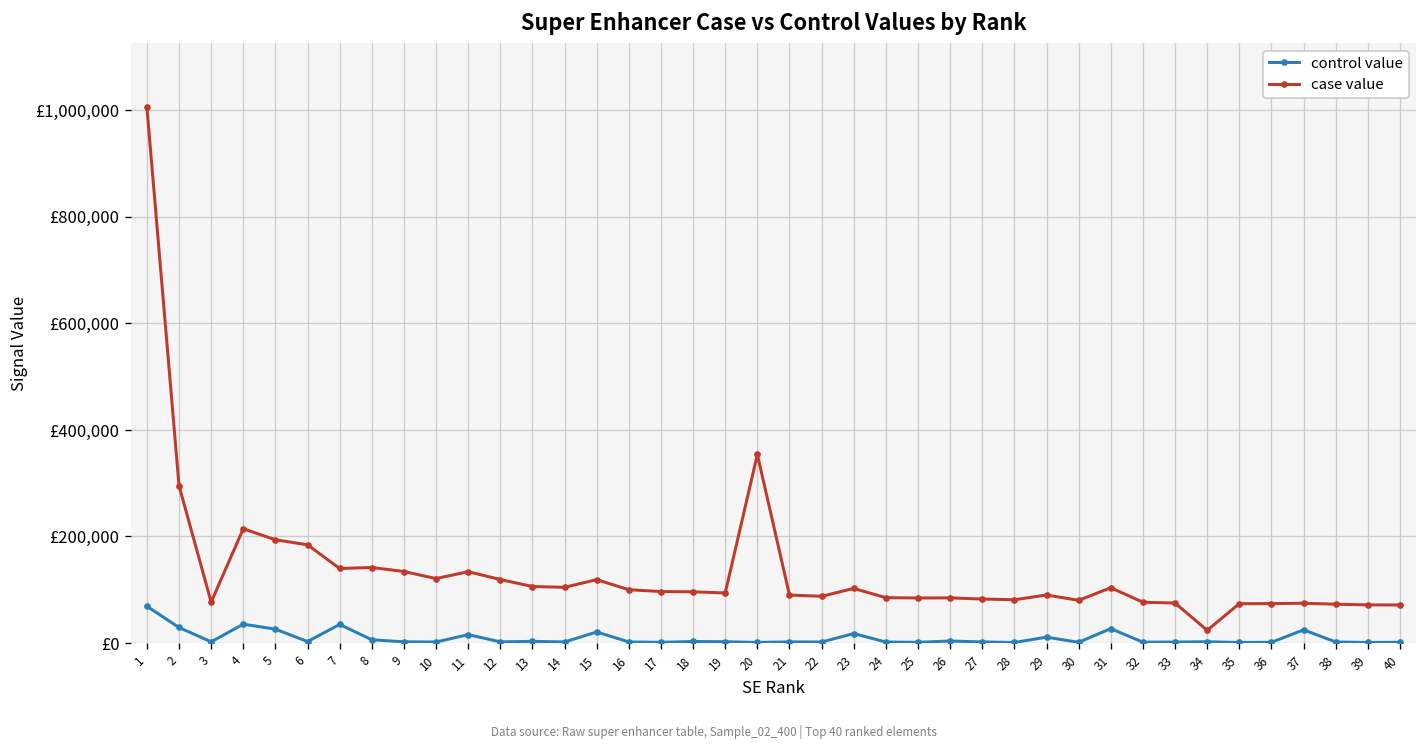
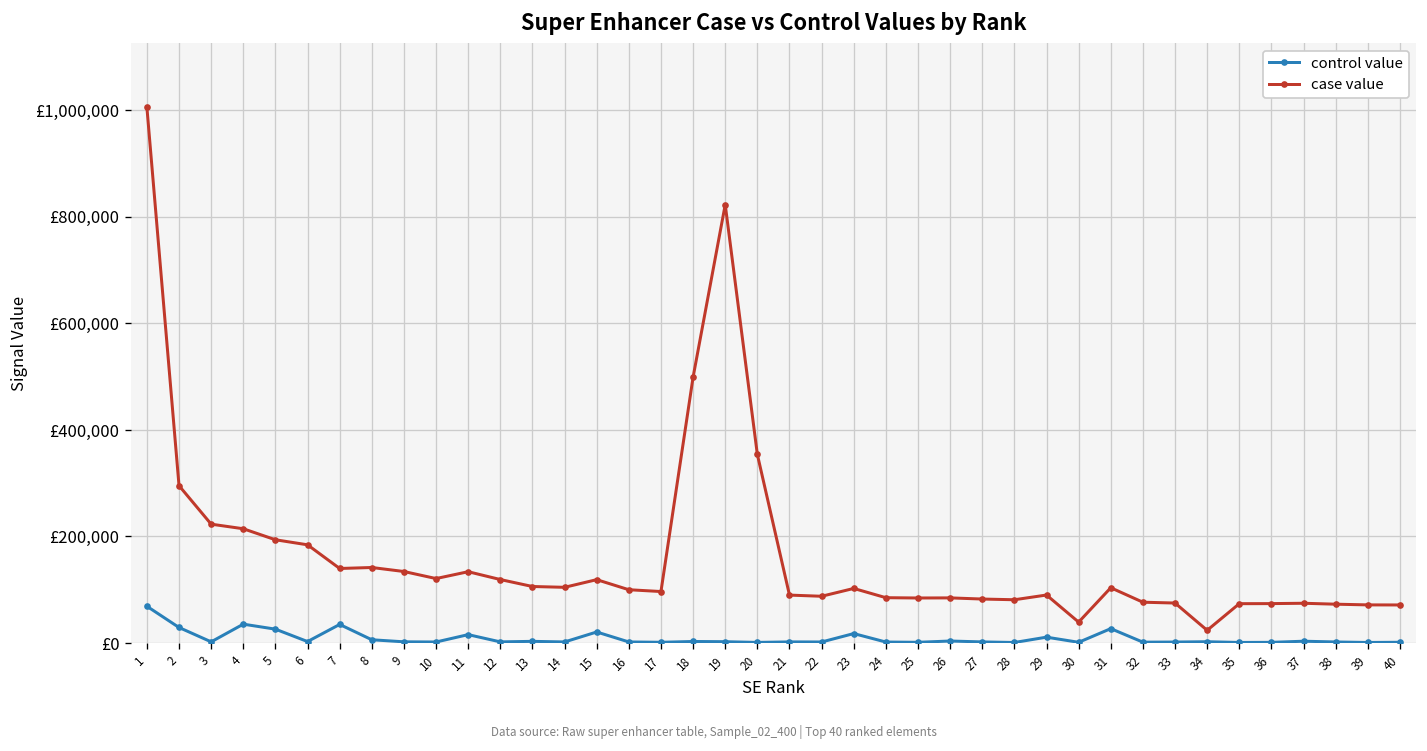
  {
    "control value": {
      "1": "£70,000",
      "2": "£30,000",
      "3": "£0",
      "4": "£40,000",
      "5": "£30,000",
      "6": "£0",
      "7": "£30,000",
      "8": "£10,000",
      "9": "£0",
      "10": "£0",
      "11": "£20,000",
      "12": "£0",
      "13": "£0",
      "14": "£0",
      "15": "£20,000",
      "16": "£0",
      "17": "£0",
      "18": "£0",
      "19": "£0",
      "20": "£0",
      "21": "£0",
      "22": "£0",
      "23": "£20,000",
      "24": "£0",
      "25": "£0",
      "26": "£0",
      "27": "£0",
      "28": "£0",
      "29": "£10,000",
      "30": "£0",
      "31": "£30,000",
      "32": "£0",
      "33": "£0",
      "34": "£0",
      "35": "£0",
      "36": "£0",
-     "37": "£20,000",
+     "37": "£0",
      "38": "£0",
      "39": "£0",
      "40": "£0"
    },
    "case value": {
      "1": "£1,010,000",
      "2": "£300,000",
-     "3": "£80,000",
+     "3": "£220,000",
      "4": "£210,000",
      "5": "£190,000",
      "6": "£180,000",
      "7": "£140,000",
      "8": "£140,000",
      "9": "£130,000",
      "10": "£120,000",
      "11": "£130,000",
      "12": "£120,000",
      "13": "£110,000",
      "14": "£100,000",
      "15": "£120,000",
      "16": "£100,000",
      "17": "£100,000",
-     "18": "£100,000",
-     "19": "£90,000",
+     "18": "£500,000",
+     "19": "£820,000",
      "20": "£350,000",
      "21": "£90,000",
      "22": "£90,000",
      "23": "£100,000",
      "24": "£80,000",
      "25": "£80,000",
      "26": "£80,000",
      "27": "£80,000",
      "28": "£80,000",
      "29": "£90,000",
-     "30": "£80,000",
+     "30": "£40,000",
      "31": "£100,000",
      "32": "£80,000",
      "33": "£70,000",
      "34": "£20,000",
      "35": "£70,000",
      "36": "£70,000",
      "37": "£70,000",
      "38": "£70,000",
      "39": "£70,000",
      "40": "£70,000"
    }
  }
